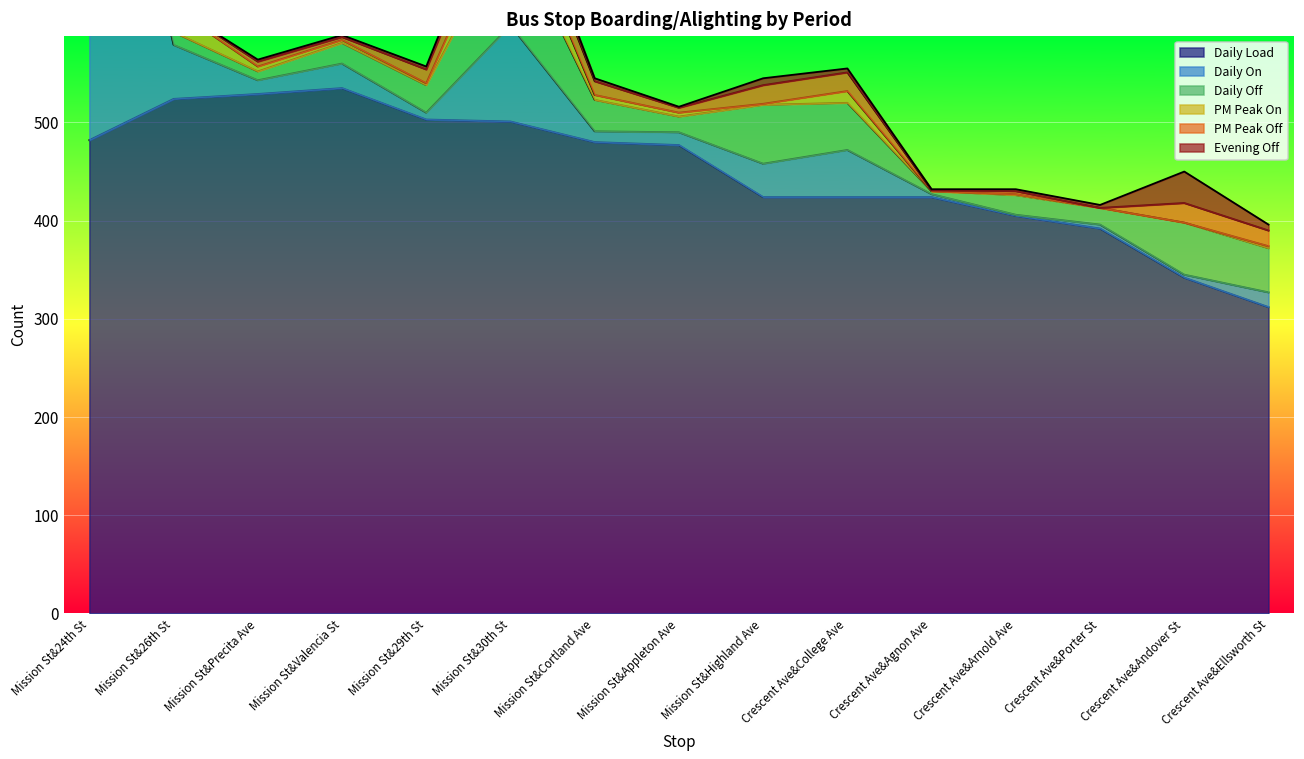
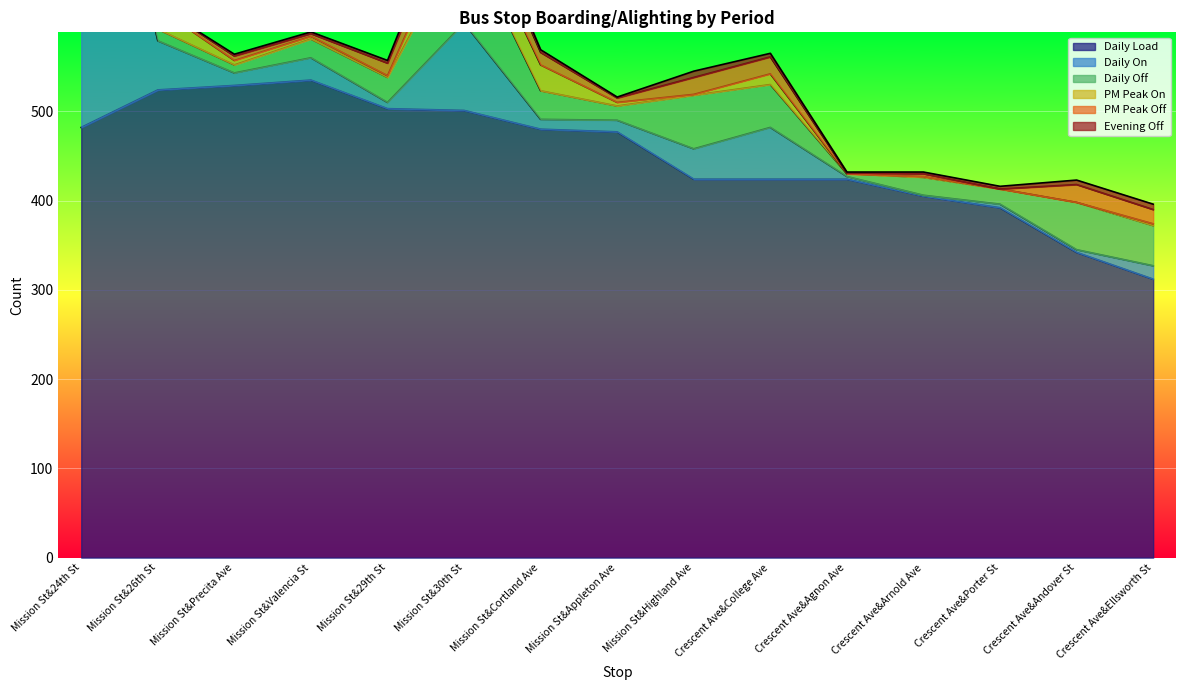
  {
    "Daily Load": {
      "Mission St&24th St": 480,
      "Mission St&26th St": 520,
      "Mission St&Precita Ave": 530,
      "Mission St&Valencia St": 540,
      "Mission St&29th St": 500,
      "Mission St&30th St": 500,
      "Mission St&Cortland Ave": 480,
      "Mission St&Appleton Ave": 480,
      "Mission St&Highland Ave": 420,
      "Crescent Ave&College Ave": 420,
      "Crescent Ave&Agnon Ave": 420,
      "Crescent Ave&Porter St": 390,
      "Crescent Ave&Andover St": 340,
      "Crescent Ave&Ellsworth St": 310
    },
    "Daily On": {
      "Mission St&26th St": 60,
      "Mission St&Precita Ave": 10,
      "Mission St&Valencia St": 30,
      "Mission St&29th St": 10,
      "Mission St&Cortland Ave": 10,
      "Mission St&Appleton Ave": 10,
      "Mission St&Highland Ave": 30,
-     "Crescent Ave&College Ave": 50,
+     "Crescent Ave&College Ave": 60,
      "Crescent Ave&Agnon Ave": 0,
      "Crescent Ave&Porter St": 0,
      "Crescent Ave&Andover St": 0,
      "Crescent Ave&Ellsworth St": 20
    },
    "Daily Off": {
      "Mission St&Precita Ave": 10,
      "Mission St&Valencia St": 20,
      "Mission St&Cortland Ave": 30,
      "Mission St&Appleton Ave": 20,
      "Crescent Ave&College Ave": 50
    },
    "PM Peak On": {
      "Mission St&Precita Ave": 10,
      "Mission St&Valencia St": 0,
-     "Mission St&Cortland Ave": 10,
+     "Mission St&Cortland Ave": 30,
      "Mission St&Appleton Ave": 0,
      "Crescent Ave&College Ave": 10
    },
    "PM Peak Off": {
      "Mission St&29th St": 10,
      "Mission St&Cortland Ave": 10,
      "Mission St&Highland Ave": 20,
      "Crescent Ave&College Ave": 20,
      "Crescent Ave&Andover St": 20,
      "Crescent Ave&Ellsworth St": 20
    },
    "Evening Off": {
      "Mission St&29th St": 0,
      "Mission St&Cortland Ave": 0,
      "Mission St&Highland Ave": 10,
      "Crescent Ave&College Ave": 0,
      "Crescent Ave&Porter St": 0,
-     "Crescent Ave&Andover St": 30,
+     "Crescent Ave&Andover St": 10,
      "Crescent Ave&Ellsworth St": 10
    }
  }
